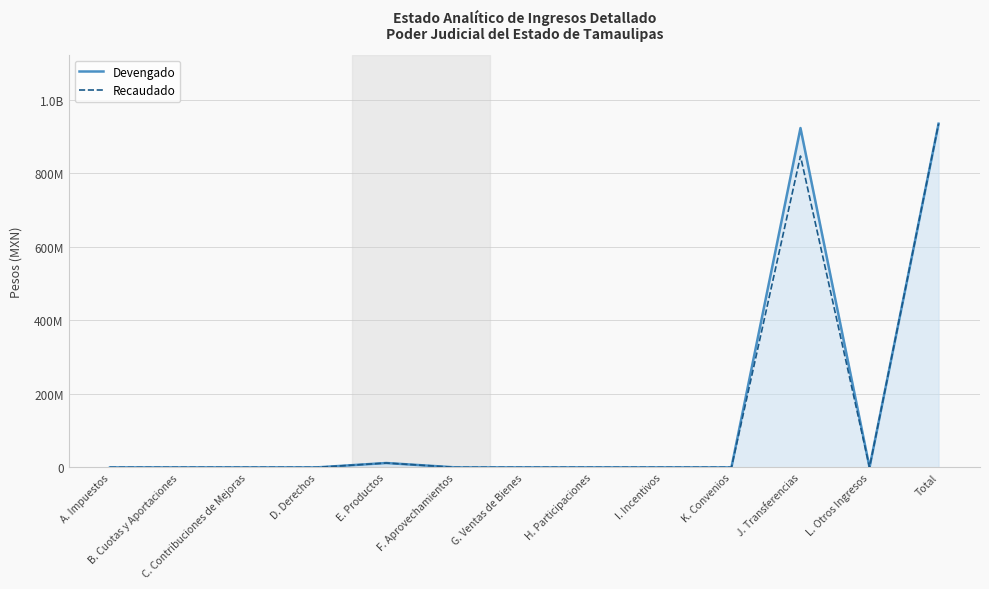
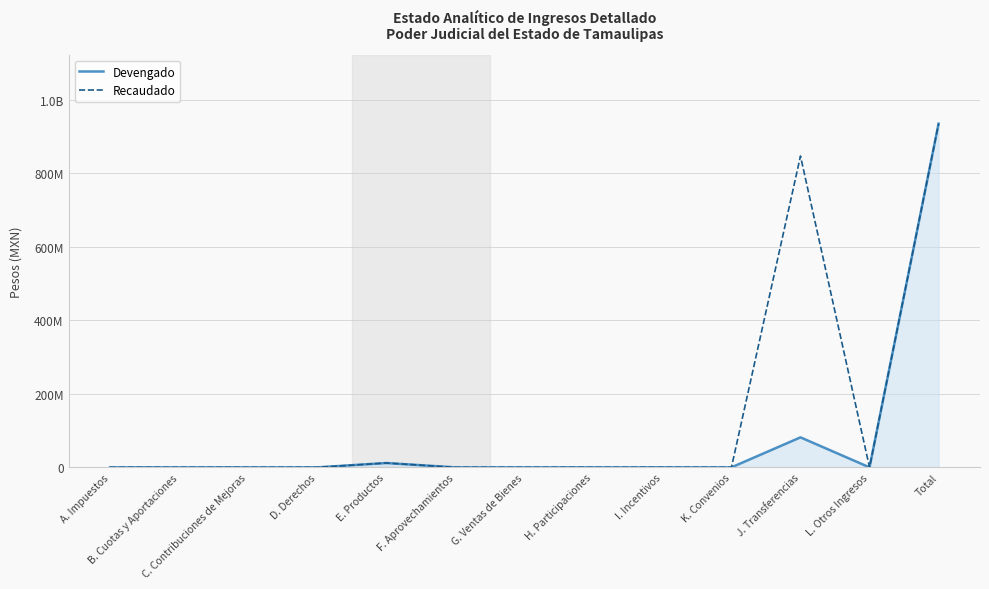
  {
    "Devengado": {
-     "J. Transferencias": 920000000
+     "J. Transferencias": 80000000
    },
    "Recaudado": {
      "J. Transferencias": 850000000
    }
  }
